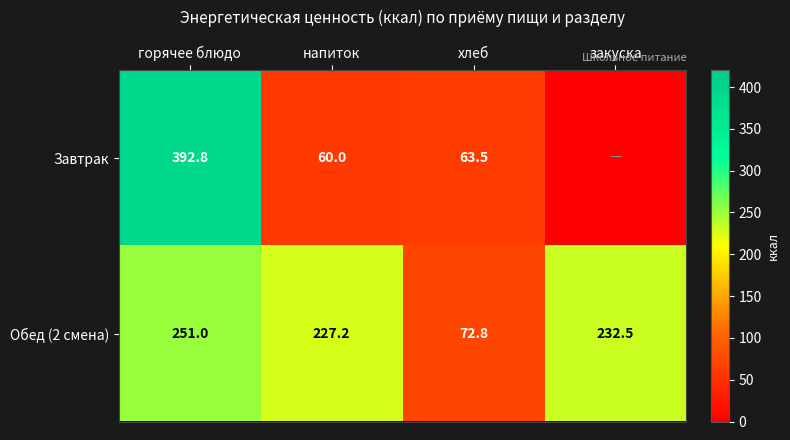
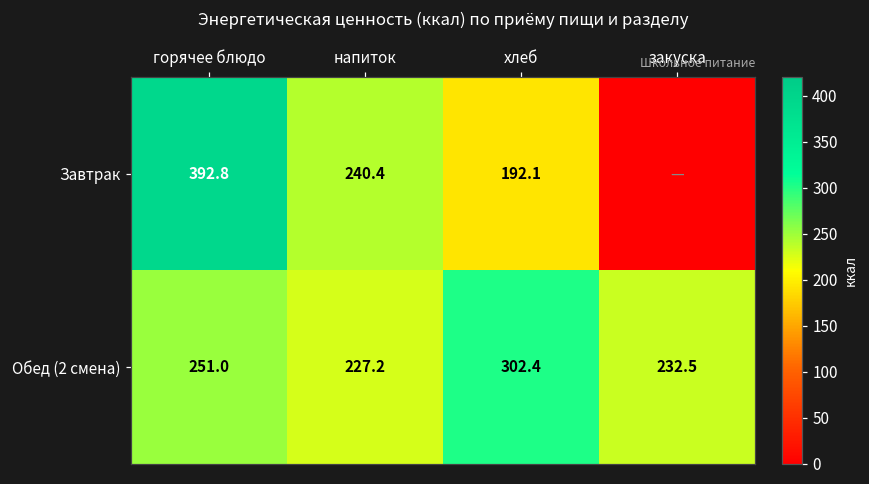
  {
    "Завтрак": {
      "горячее блюдо": 392.8,
-     "напиток": 60.0,
-     "хлеб": 63.5
+     "напиток": 240.4,
+     "хлеб": 192.1
    },
    "Обед (2 смена)": {
      "горячее блюдо": 251.0,
      "напиток": 227.2,
-     "хлеб": 72.8,
+     "хлеб": 302.4,
      "закуска": 232.5
    }
  }
